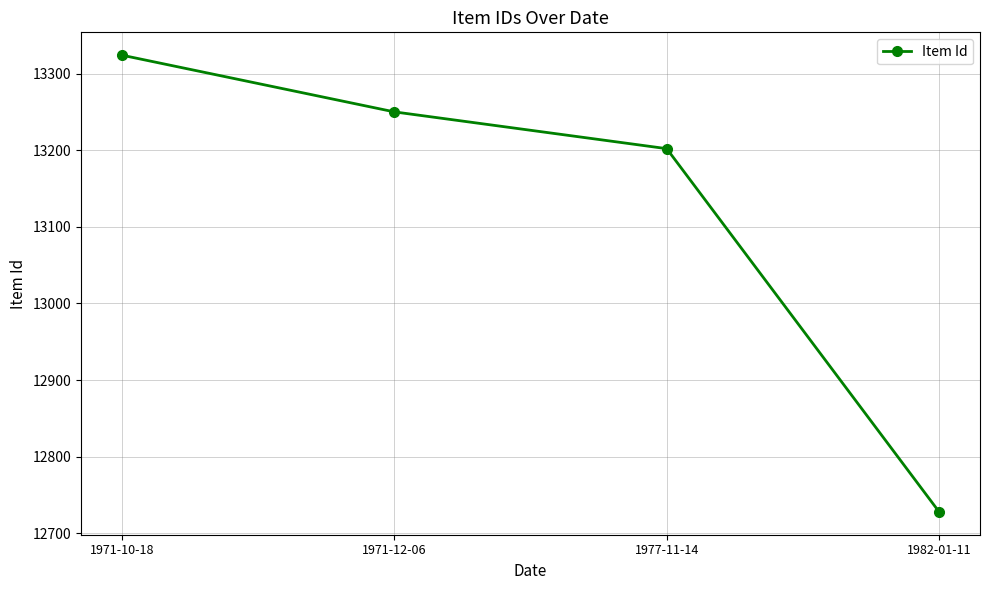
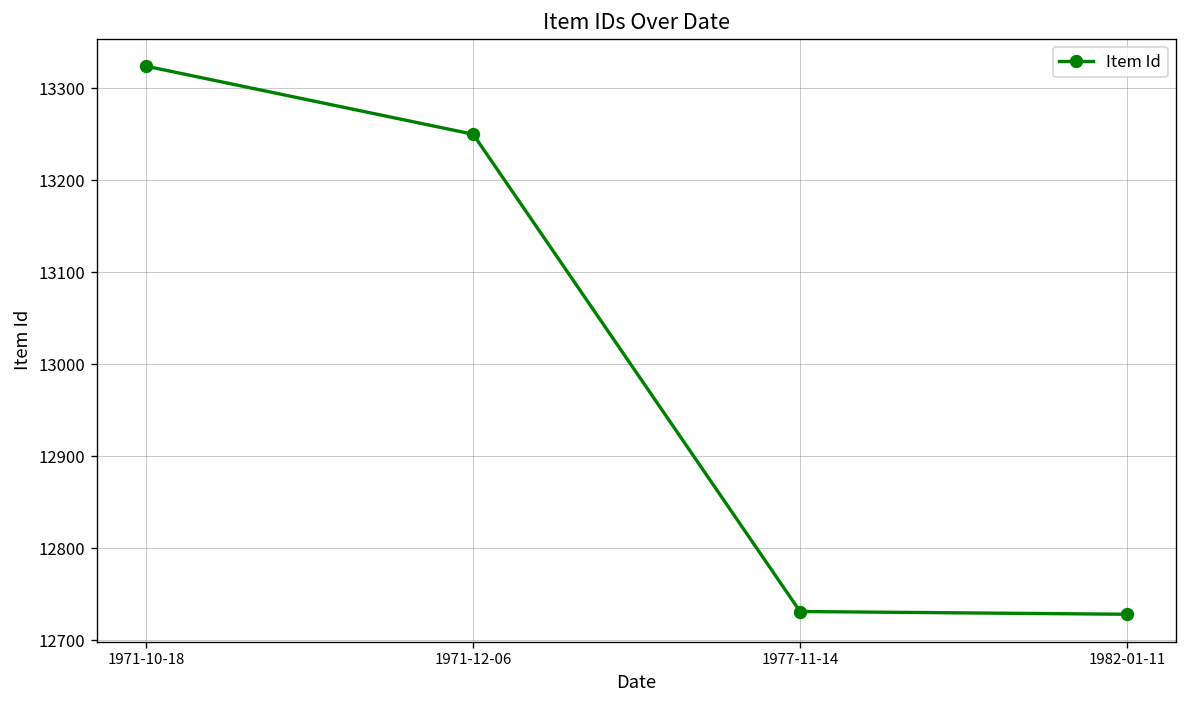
  {
    "1971-10-18": 13320,
    "1971-12-06": 13250,
-   "1977-11-14": 13200,
+   "1977-11-14": 12730,
    "1982-01-11": 12730
  }
